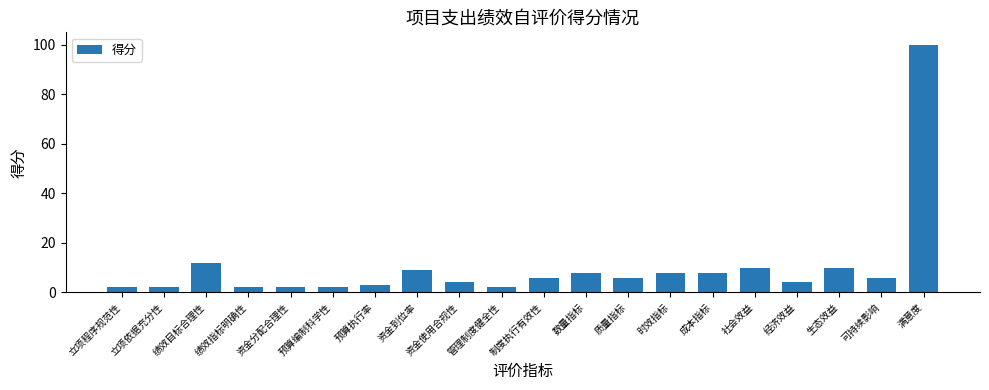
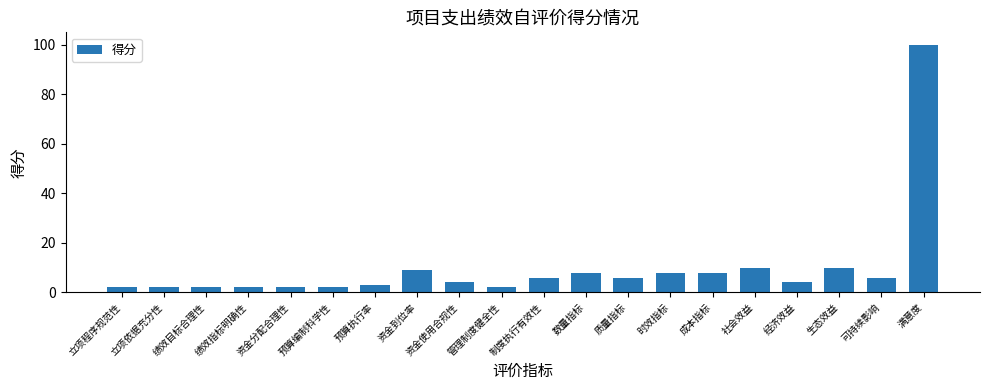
  {
    "立项程序规范性": 2,
    "立项依据充分性": 2,
-   "绩效目标合理性": 12,
+   "绩效目标合理性": 2,
    "绩效指标明确性": 2,
    "资金分配合理性": 2,
    "预算编制科学性": 2,
    "预算执行率": 3,
    "资金到位率": 9,
    "资金使用合规性": 4,
    "管理制度健全性": 2,
    "制度执行有效性": 6,
    "数量指标": 8,
    "质量指标": 6,
    "时效指标": 8,
    "成本指标": 8,
    "社会效益": 10,
    "经济效益": 4,
    "生态效益": 10,
    "可持续影响": 6,
    "满意度": 100
  }
